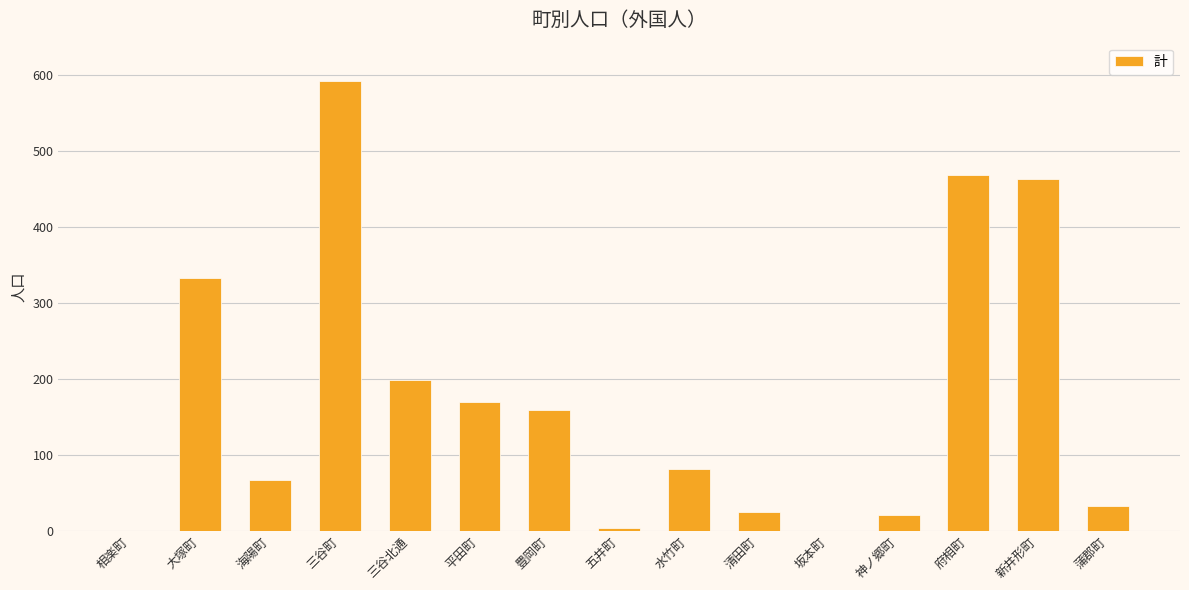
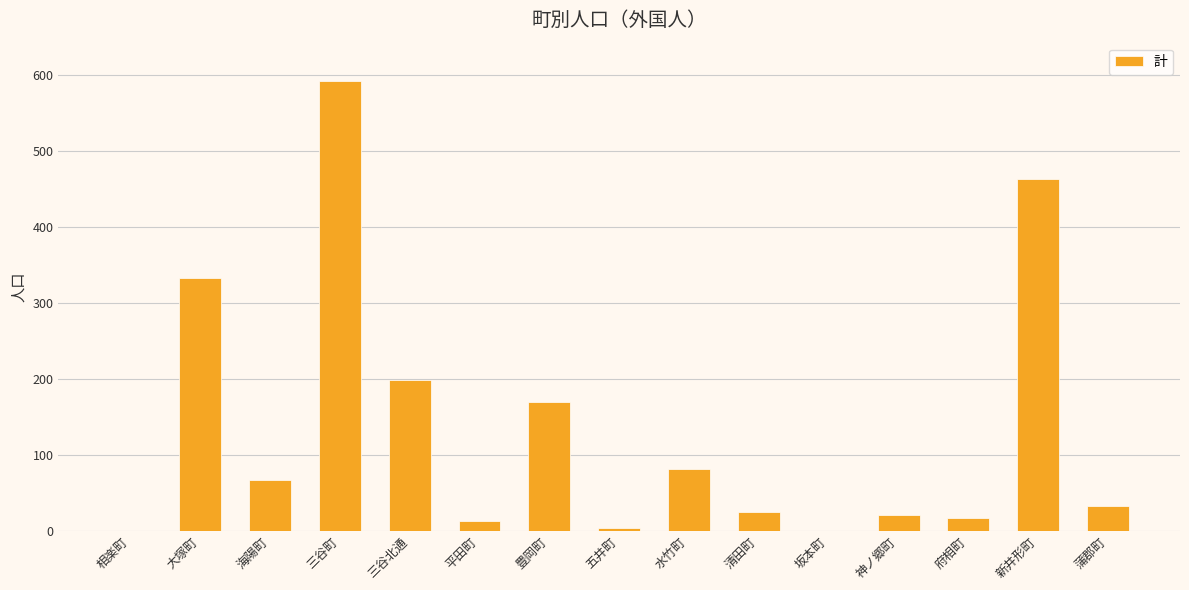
  {
    "相楽町": 0,
    "大塚町": 330,
    "海陽町": 70,
    "三谷町": 590,
    "三谷北通": 200,
-   "平田町": 170,
-   "豊岡町": 160,
+   "平田町": 10,
+   "豊岡町": 170,
    "五井町": 0,
    "水竹町": 80,
    "清田町": 20,
    "坂本町": 0,
    "神ノ郷町": 20,
-   "府相町": 470,
+   "府相町": 20,
    "新井形町": 460,
    "蒲郡町": 30
  }
